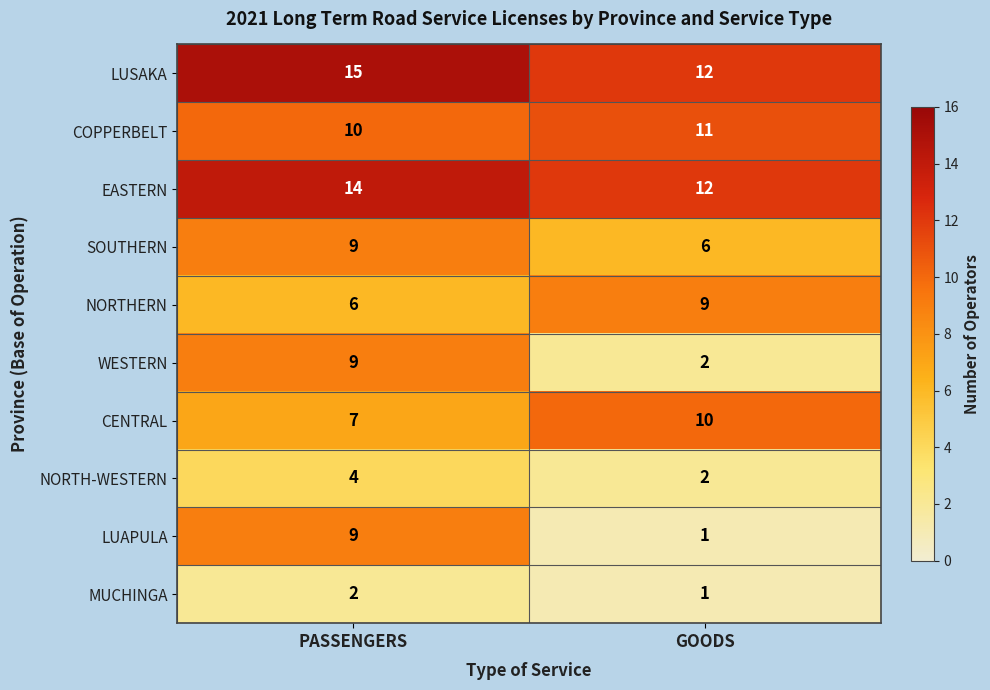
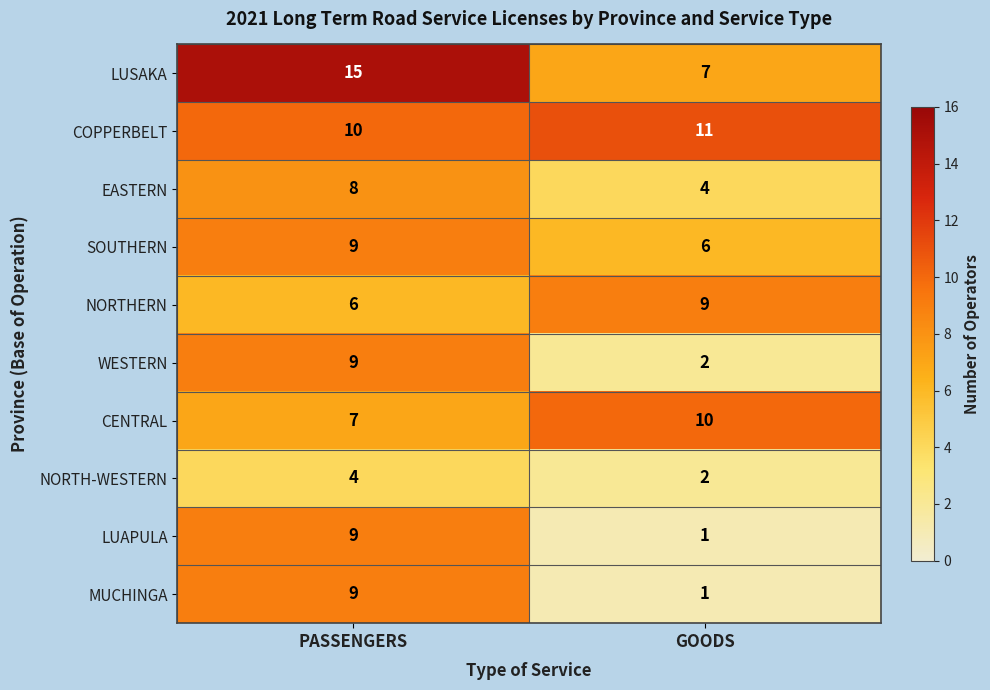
  {
    "LUSAKA": {
      "PASSENGERS": 15,
-     "GOODS": 12
+     "GOODS": 7
    },
    "COPPERBELT": {
      "PASSENGERS": 10,
      "GOODS": 11
    },
    "EASTERN": {
-     "PASSENGERS": 14,
-     "GOODS": 12
+     "PASSENGERS": 8,
+     "GOODS": 4
    },
    "SOUTHERN": {
      "PASSENGERS": 9,
      "GOODS": 6
    },
    "NORTHERN": {
      "PASSENGERS": 6,
      "GOODS": 9
    },
    "WESTERN": {
      "PASSENGERS": 9,
      "GOODS": 2
    },
    "CENTRAL": {
      "PASSENGERS": 7,
      "GOODS": 10
    },
    "NORTH-WESTERN": {
      "PASSENGERS": 4,
      "GOODS": 2
    },
    "LUAPULA": {
      "PASSENGERS": 9,
      "GOODS": 1
    },
    "MUCHINGA": {
-     "PASSENGERS": 2,
+     "PASSENGERS": 9,
      "GOODS": 1
    }
  }
